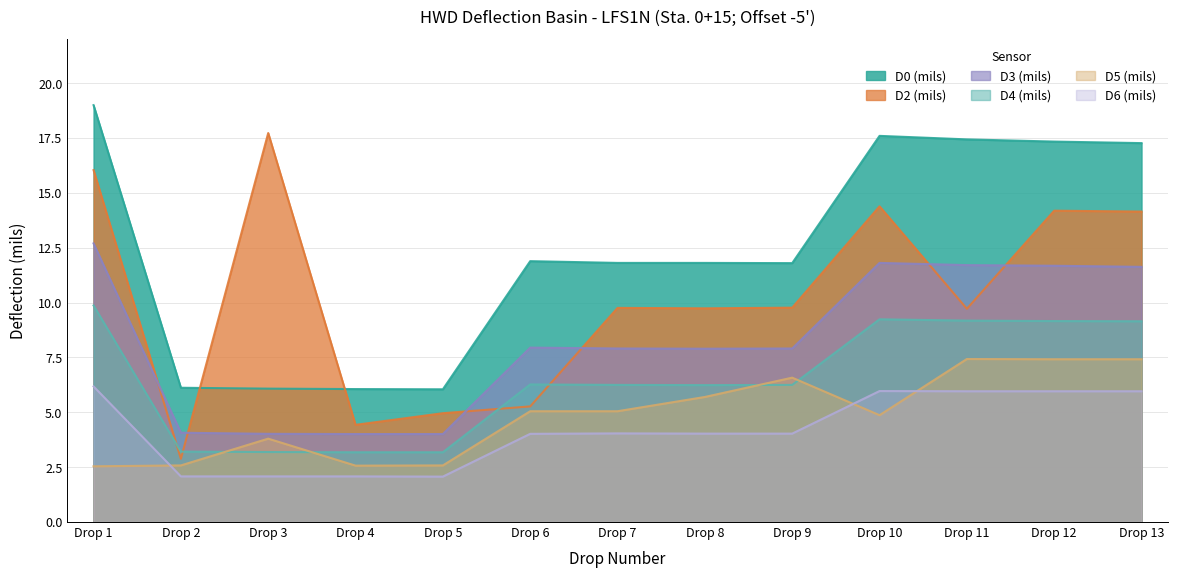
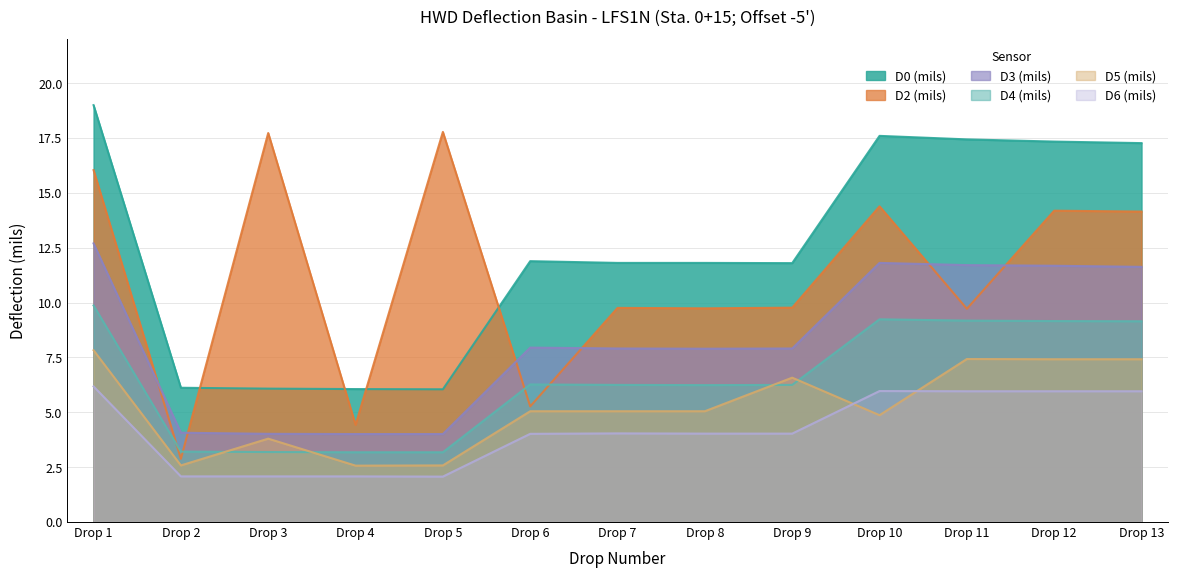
  {
    "D2 (mils)": {
      "Drop 1": 16.0,
      "Drop 2": 2.9,
      "Drop 3": 17.7,
      "Drop 4": 4.4,
-     "Drop 5": 5.0,
+     "Drop 5": 17.8,
      "Drop 6": 5.3,
      "Drop 7": 9.8,
      "Drop 8": 9.7,
      "Drop 9": 9.8,
      "Drop 10": 14.4,
      "Drop 11": 9.7,
      "Drop 12": 14.2,
      "Drop 13": 14.2
    },
    "D5 (mils)": {
-     "Drop 1": 2.5,
+     "Drop 1": 7.8,
      "Drop 2": 2.6,
      "Drop 3": 3.8,
      "Drop 4": 2.6,
      "Drop 5": 2.6,
      "Drop 6": 5.1,
      "Drop 7": 5.1,
-     "Drop 8": 5.7,
+     "Drop 8": 5.1,
      "Drop 9": 6.6,
      "Drop 10": 4.9,
      "Drop 11": 7.4,
      "Drop 12": 7.4,
      "Drop 13": 7.4
    }
  }
